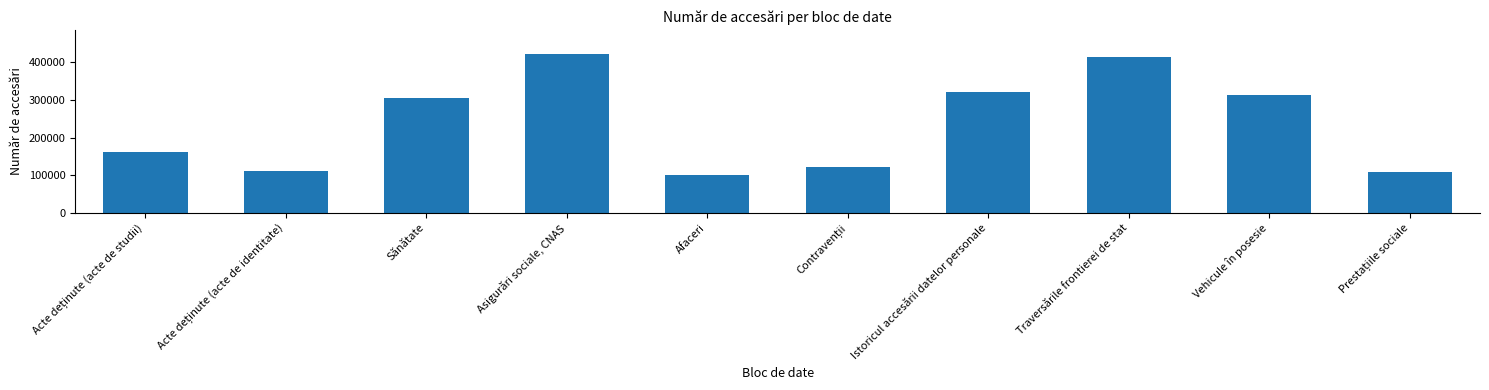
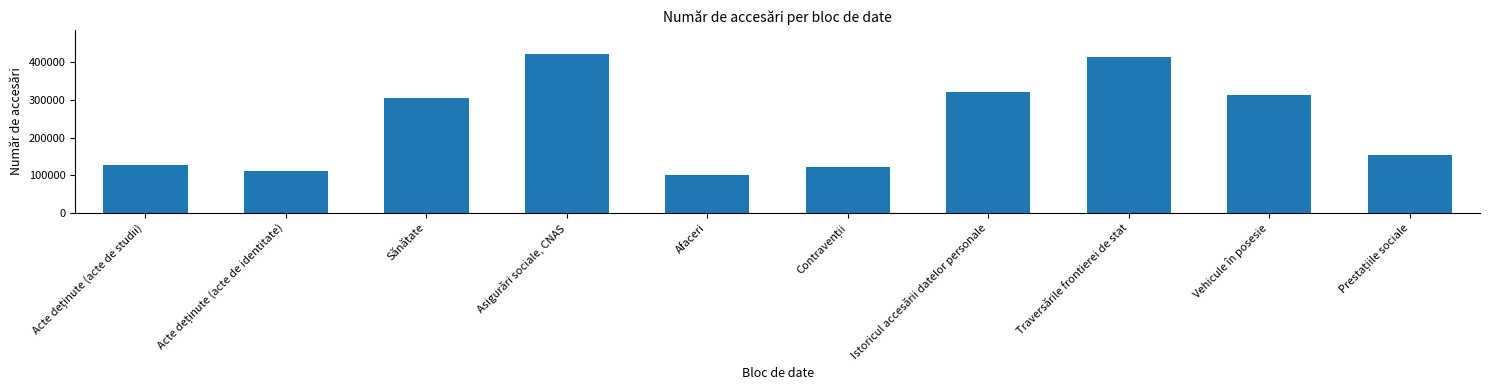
  {
-   "Acte deținute (acte de studii)": 160000,
+   "Acte deținute (acte de studii)": 130000,
    "Acte deținute (acte de identitate)": 110000,
    "Sănătate": 300000,
    "Asigurări sociale, CNAS": 420000,
    "Afaceri": 100000,
    "Contravenții": 120000,
    "Istoricul accesării datelor personale": 320000,
    "Traversările frontierei de stat": 410000,
    "Vehicule în posesie": 310000,
-   "Prestațiile sociale": 110000
+   "Prestațiile sociale": 150000
  }
